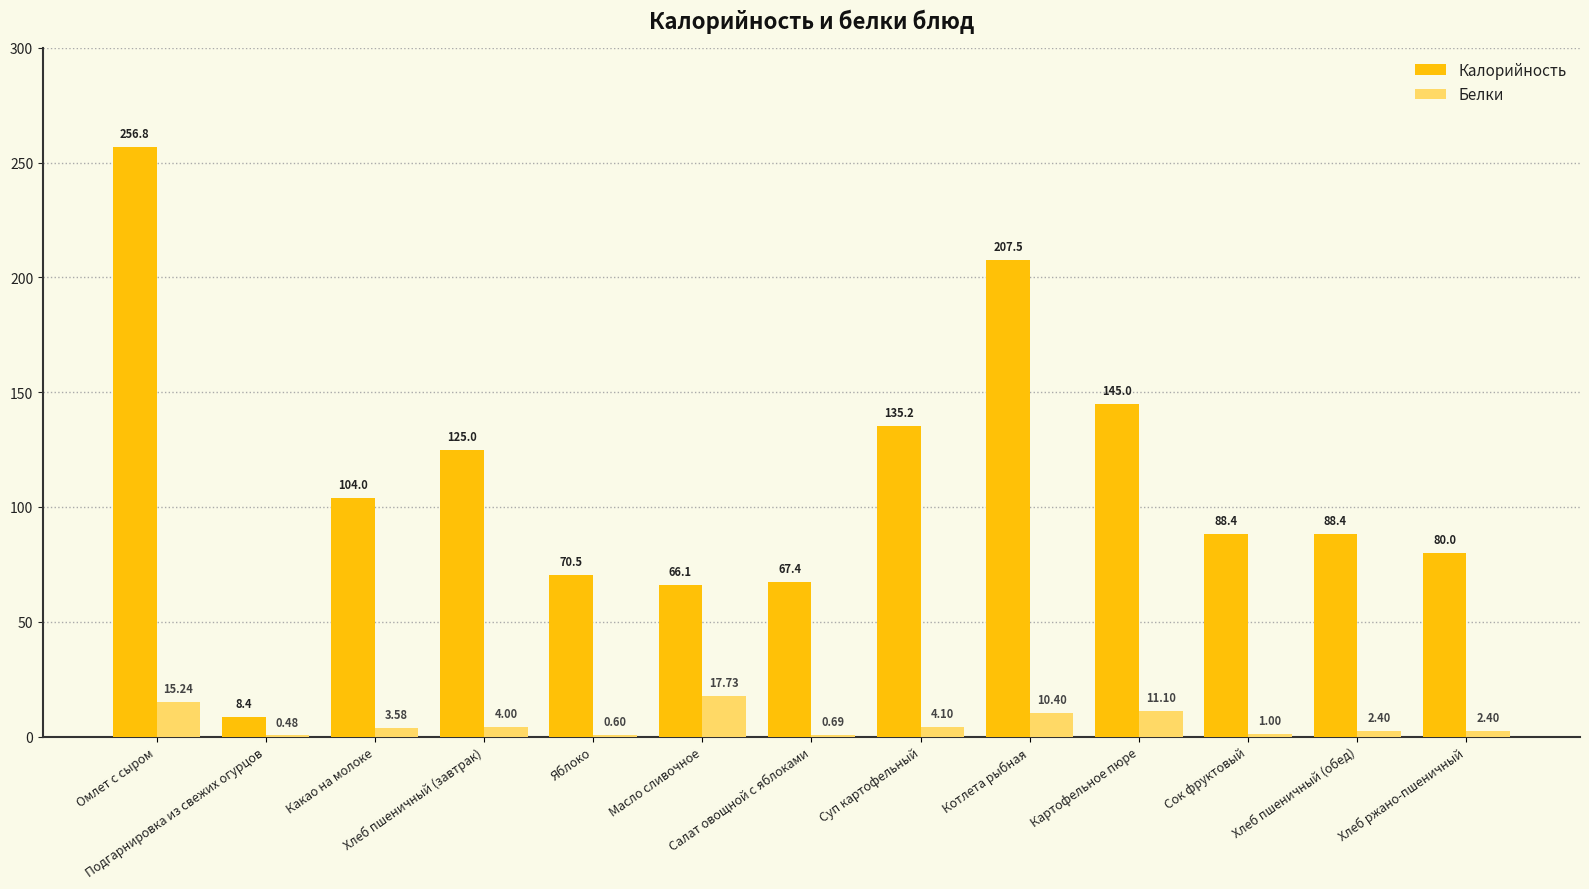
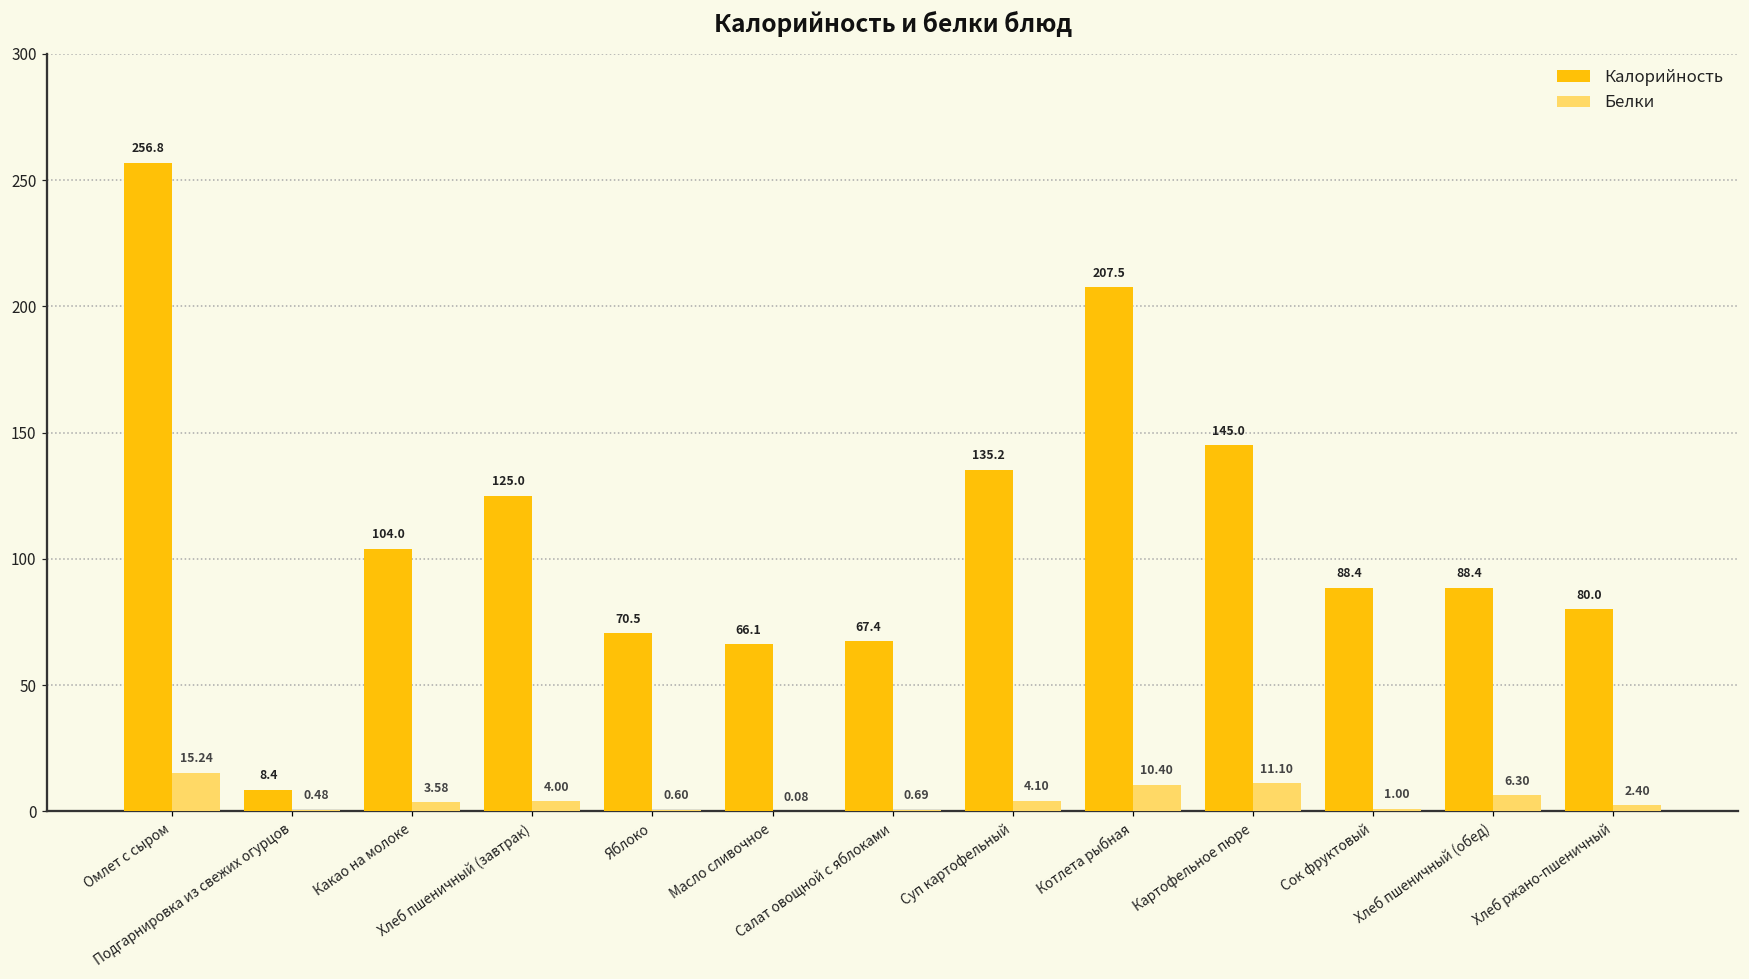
  {
    "Калорийность": {
      "Омлет с сыром": 256.8,
      "Подгарнировка из свежих огурцов": 8.4,
      "Какао на молоке": 104.0,
      "Хлеб пшеничный (завтрак)": 125.0,
      "Яблоко": 70.5,
      "Масло сливочное": 66.1,
      "Салат овощной с яблоками": 67.4,
      "Суп картофельный": 135.2,
      "Котлета рыбная": 207.5,
      "Картофельное пюре": 145.0,
      "Сок фруктовый": 88.4,
      "Хлеб пшеничный (обед)": 88.4,
      "Хлеб ржано-пшеничный": 80.0
    },
    "Белки": {
      "Омлет с сыром": 15.24,
      "Подгарнировка из свежих огурцов": 0.48,
      "Какао на молоке": 3.58,
      "Хлеб пшеничный (завтрак)": 4.00,
      "Яблоко": 0.60,
-     "Масло сливочное": 17.73,
+     "Масло сливочное": 0.08,
      "Салат овощной с яблоками": 0.69,
      "Суп картофельный": 4.10,
      "Котлета рыбная": 10.40,
      "Картофельное пюре": 11.10,
      "Сок фруктовый": 1.00,
-     "Хлеб пшеничный (обед)": 2.40,
+     "Хлеб пшеничный (обед)": 6.30,
      "Хлеб ржано-пшеничный": 2.40
    }
  }
